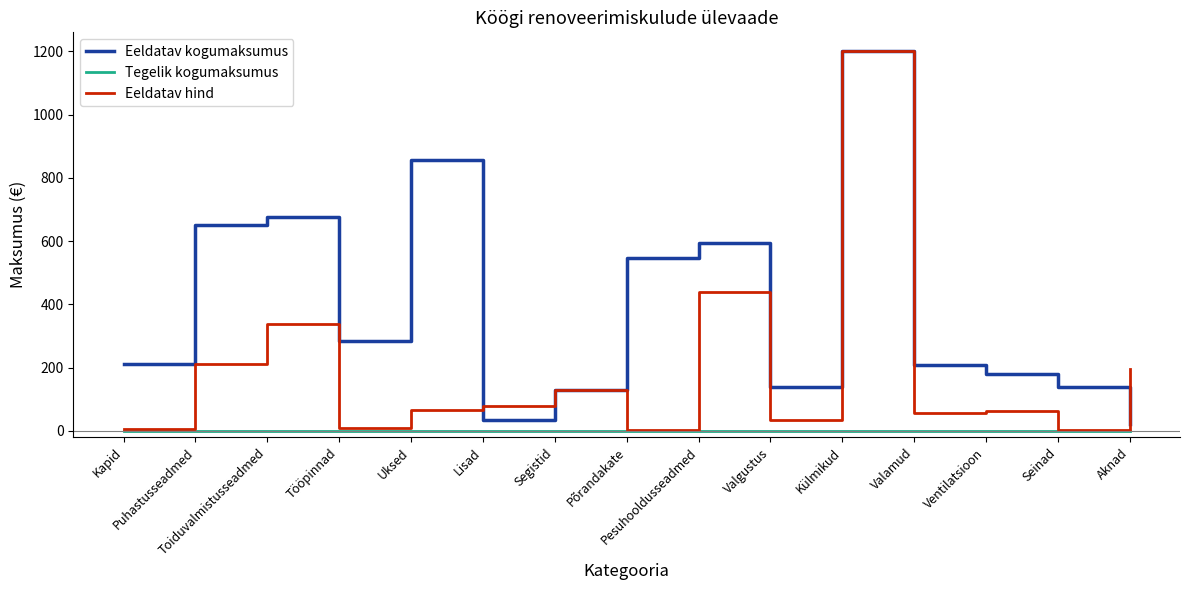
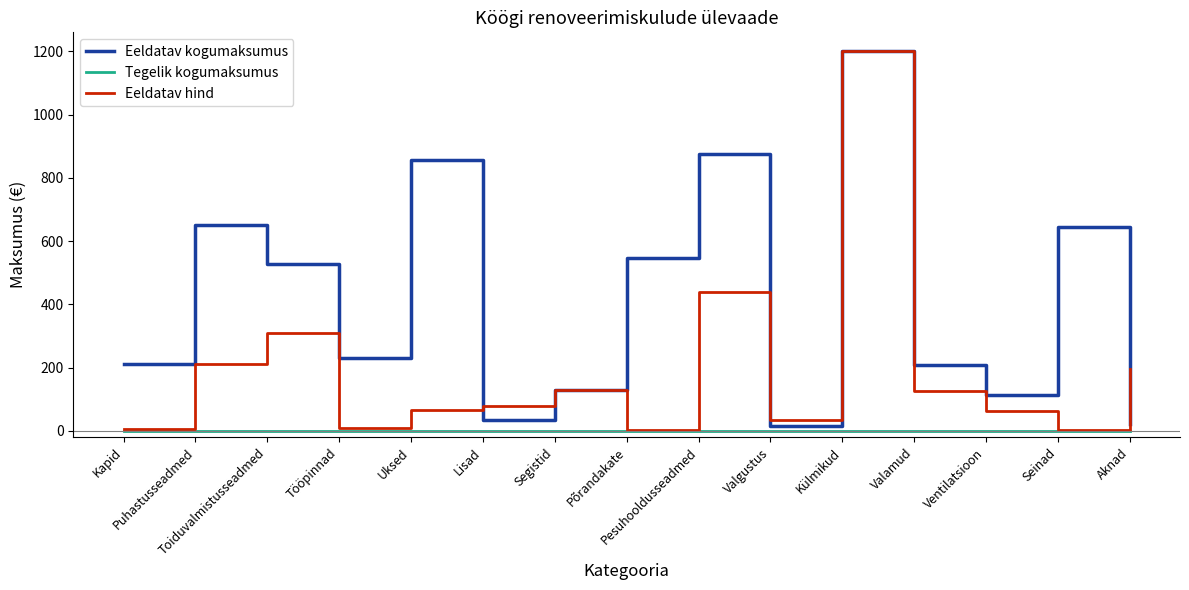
  {
    "Eeldatav kogumaksumus": {
      "Kapid": 210,
      "Puhastusseadmed": 650,
-     "Toiduvalmistusseadmed": 680,
-     "Tööpinnad": 280,
+     "Toiduvalmistusseadmed": 530,
+     "Tööpinnad": 230,
      "Uksed": 850,
      "Lisad": 40,
      "Põrandakate": 550,
-     "Pesuhooldusseadmed": 600,
-     "Valgustus": 140,
+     "Pesuhooldusseadmed": 880,
+     "Valgustus": 10,
      "Valamud": 210,
-     "Ventilatsioon": 180,
-     "Seinad": 140,
+     "Ventilatsioon": 110,
+     "Seinad": 640,
      "Aknad": 20
    },
    "Tegelik kogumaksumus": {
      "Puhastusseadmed": 0,
      "Toiduvalmistusseadmed": 0,
      "Tööpinnad": 0,
      "Uksed": 0,
      "Lisad": 0,
      "Segistid": 0,
      "Pesuhooldusseadmed": 0,
      "Valgustus": 0,
      "Külmikud": 0,
      "Valamud": 0,
      "Ventilatsioon": 0,
      "Aknad": 0
    },
    "Eeldatav hind": {
      "Puhastusseadmed": 210,
-     "Toiduvalmistusseadmed": 340,
+     "Toiduvalmistusseadmed": 310,
      "Tööpinnad": 10,
      "Uksed": 70,
      "Lisad": 80,
      "Pesuhooldusseadmed": 440,
      "Valgustus": 40,
-     "Valamud": 60,
+     "Valamud": 130,
      "Ventilatsioon": 60,
      "Aknad": 200
    }
  }
